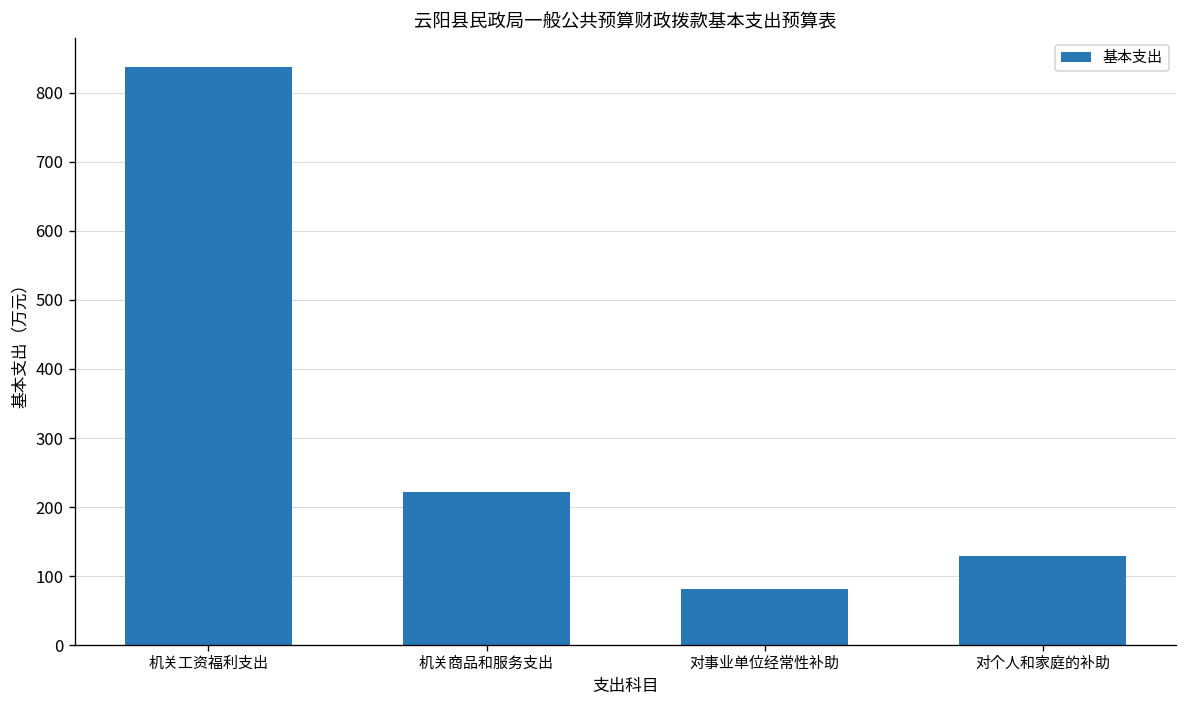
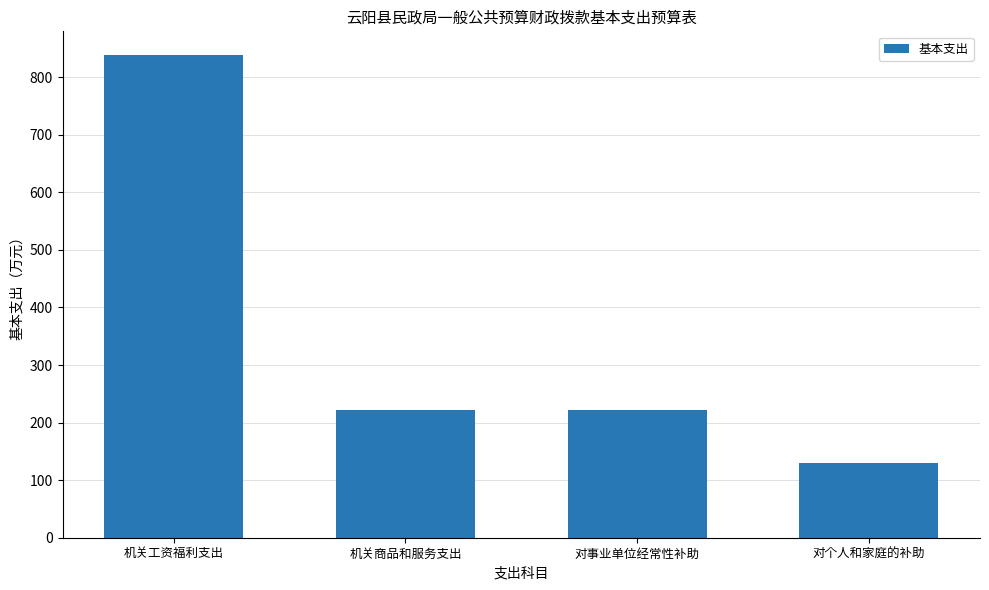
  {
    "机关工资福利支出": 840,
    "机关商品和服务支出": 220,
-   "对事业单位经常性补助": 80,
+   "对事业单位经常性补助": 220,
    "对个人和家庭的补助": 130
  }
